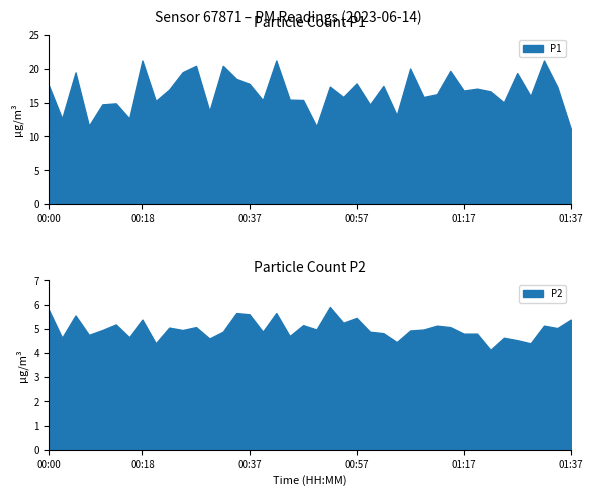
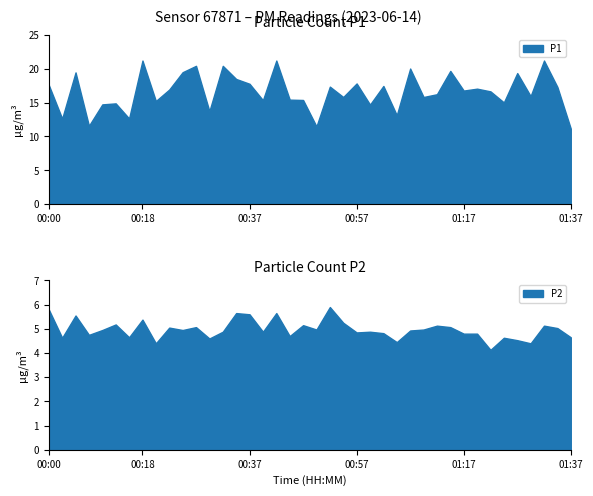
  {
    "Particle Count P1": {
      "00:00": 18,
      "00:18": 21,
      "00:37": 18,
      "00:57": 18,
      "01:17": 17,
      "01:37": 11
    },
    "Particle Count P2": {
      "00:00": 5.8,
      "00:18": 5.4,
      "00:37": 5.6,
-     "00:57": 5.5,
+     "00:57": 4.9,
      "01:17": 4.8,
-     "01:37": 5.4
+     "01:37": 4.7
    }
  }
